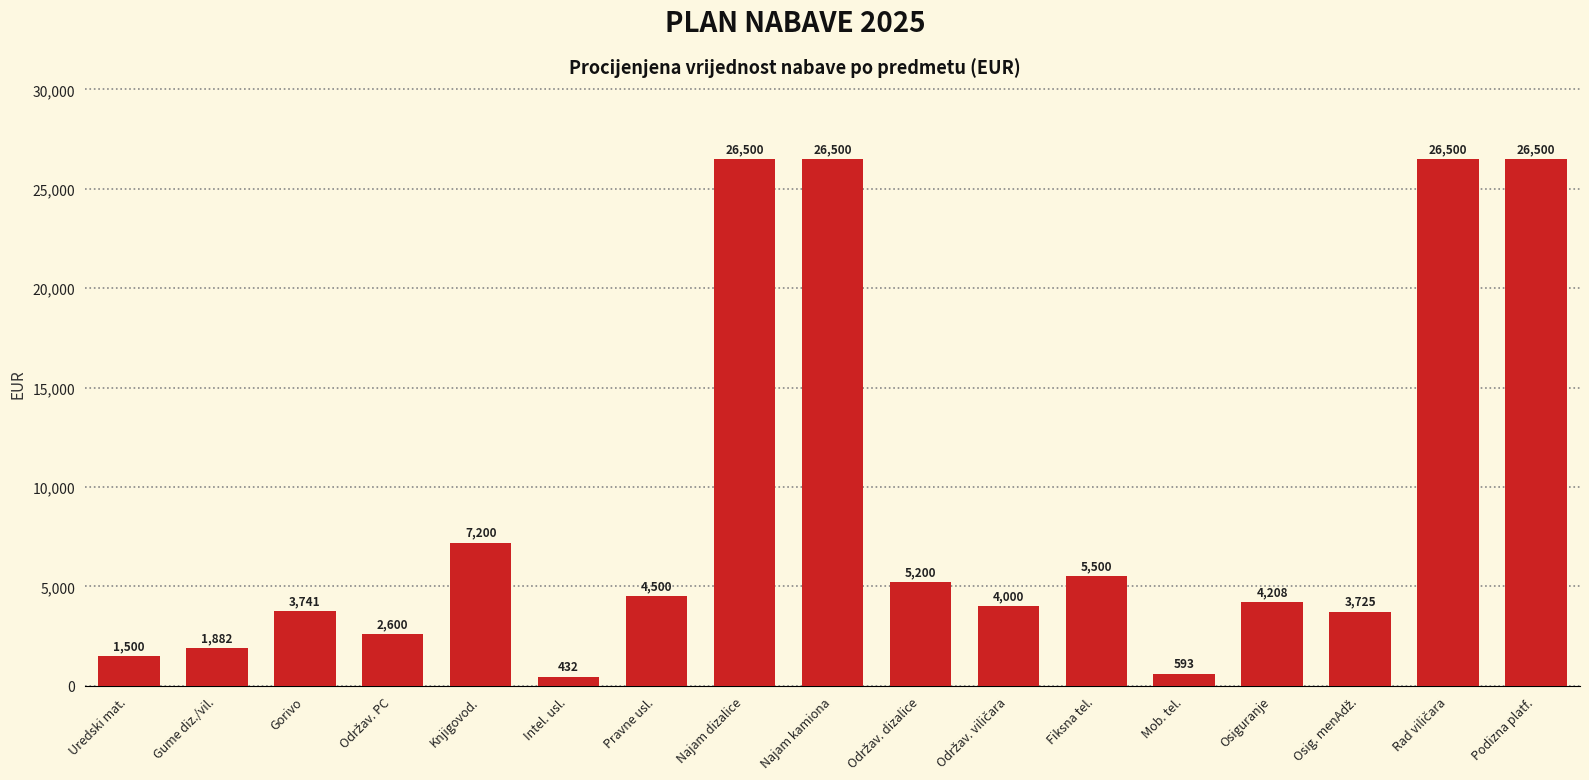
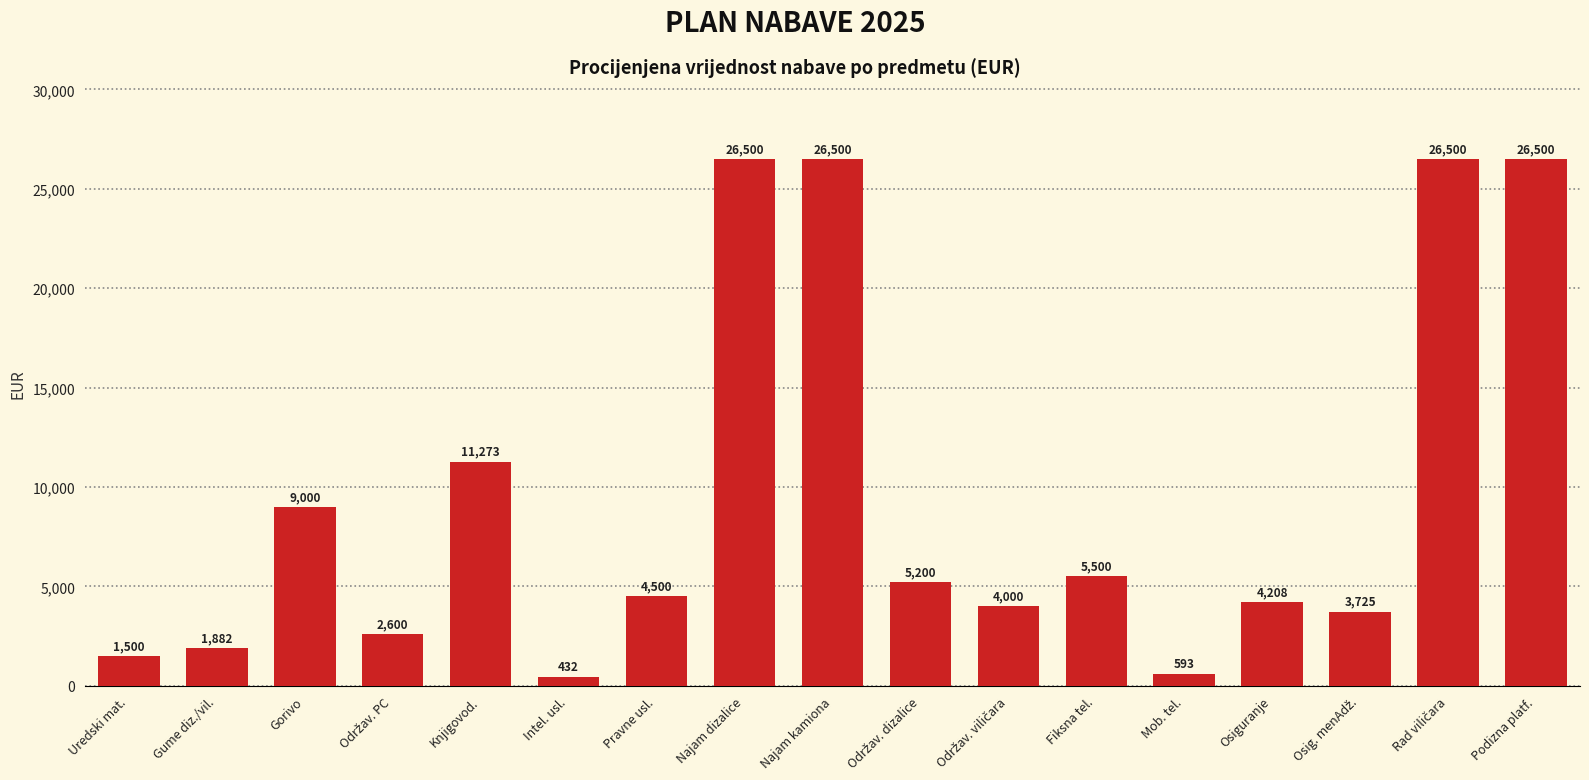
  {
    "Uredski mat.": "1,500",
    "Gume diz./vil.": "1,882",
-   "Gorivo": "3,741",
+   "Gorivo": "9,000",
    "Održav. PC": "2,600",
-   "Knjigovod.": "7,200",
+   "Knjigovod.": "11,273",
    "Intel. usl.": "432",
    "Pravne usl.": "4,500",
    "Najam dizalice": "26,500",
    "Najam kamiona": "26,500",
    "Održav. dizalice": "5,200",
    "Održav. viličara": "4,000",
    "Fiksna tel.": "5,500",
    "Mob. tel.": "593",
    "Osiguranje": "4,208",
    "Osig. menAdž.": "3,725",
    "Rad viličara": "26,500",
    "Podizna platf.": "26,500"
  }
